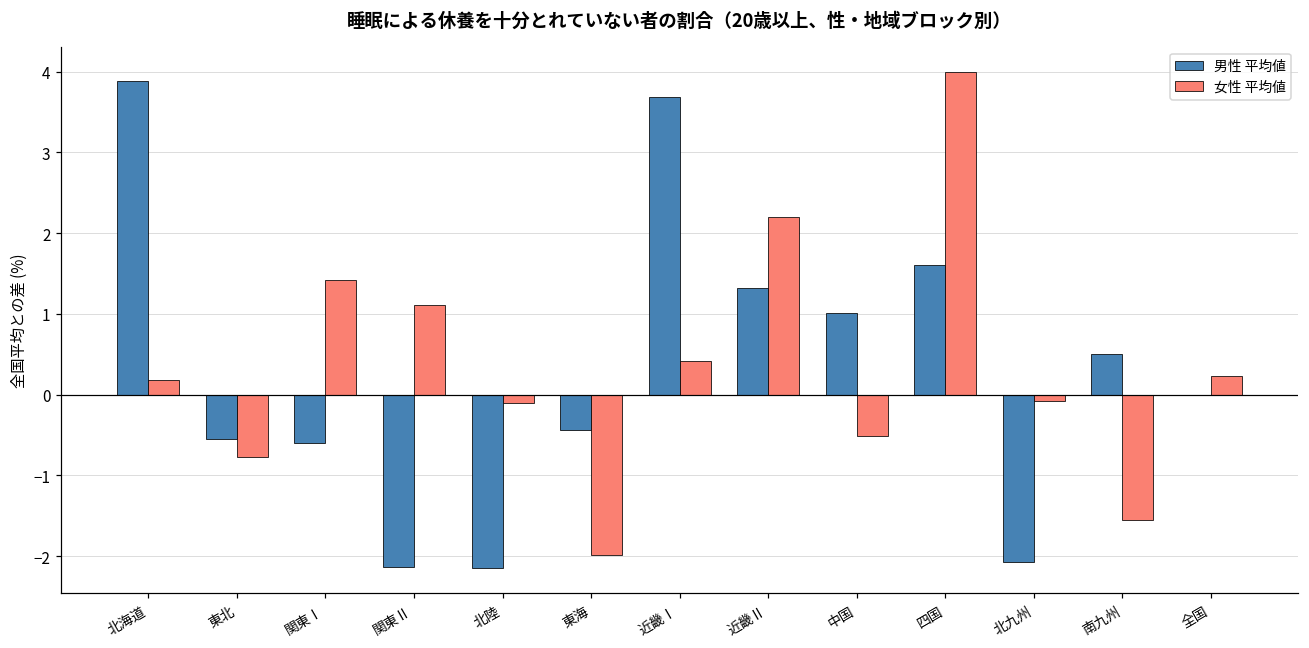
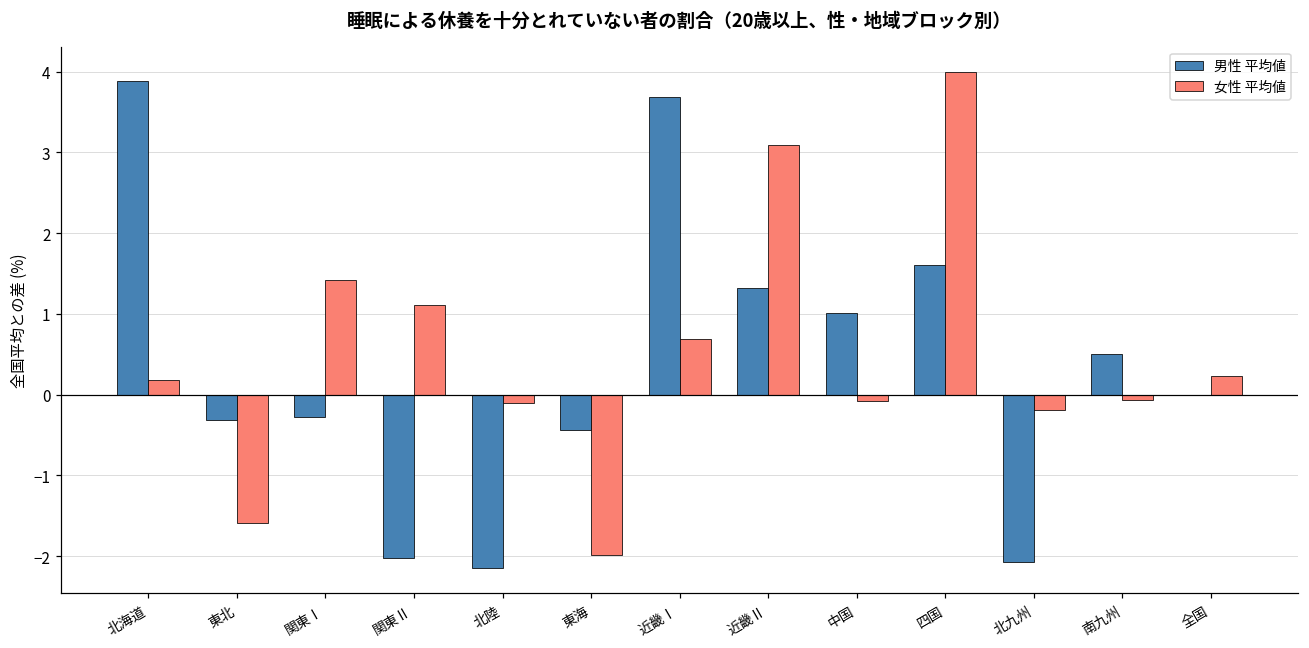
  {
    "男性 平均値": {
      "北海道": 3.9,
-     "東北": -0.5,
-     "関東Ⅰ": -0.6,
-     "関東Ⅱ": -2.1,
+     "東北": -0.3,
+     "関東Ⅰ": -0.3,
+     "関東Ⅱ": -2.0,
      "北陸": -2.2,
      "東海": -0.4,
      "近畿Ⅰ": 3.7,
      "近畿Ⅱ": 1.3,
      "中国": 1.0,
      "四国": 1.6,
      "北九州": -2.1,
      "南九州": 0.5,
      "全国": 0.0
    },
    "女性 平均値": {
      "北海道": 0.2,
-     "東北": -0.8,
+     "東北": -1.6,
      "関東Ⅰ": 1.4,
      "関東Ⅱ": 1.1,
      "北陸": -0.1,
      "東海": -2.0,
-     "近畿Ⅰ": 0.4,
-     "近畿Ⅱ": 2.2,
-     "中国": -0.5,
+     "近畿Ⅰ": 0.7,
+     "近畿Ⅱ": 3.1,
+     "中国": -0.1,
      "四国": 4.0,
-     "北九州": -0.1,
-     "南九州": -1.6,
+     "北九州": -0.2,
+     "南九州": -0.1,
      "全国": 0.2
    }
  }
